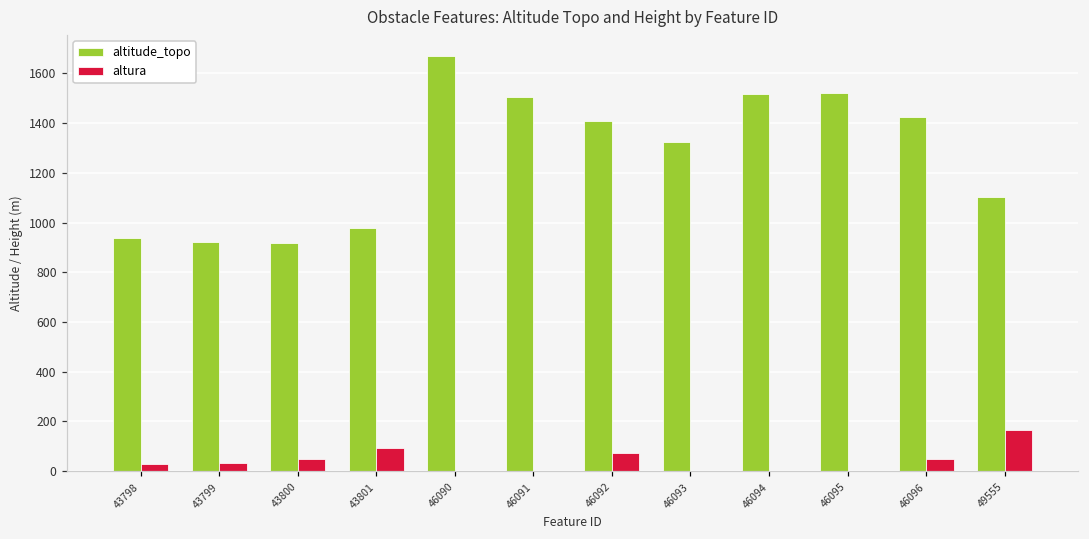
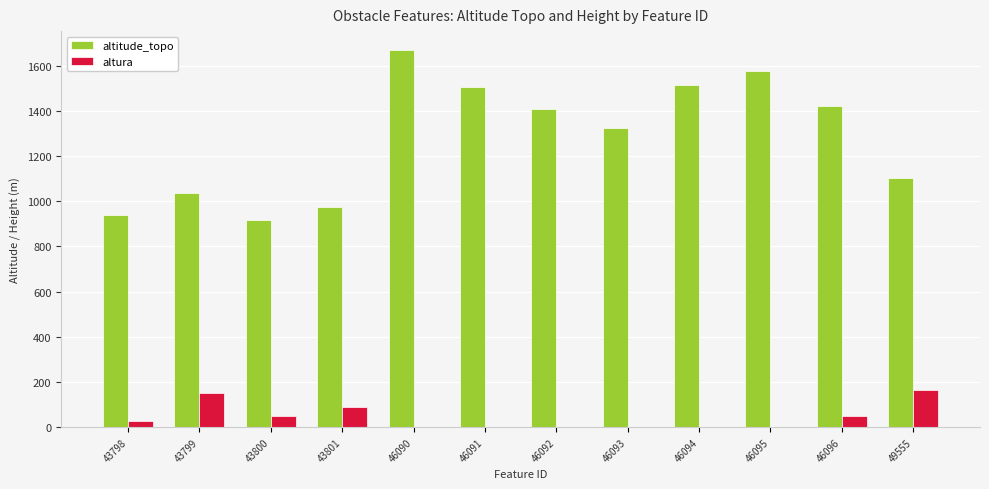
  {
    "altitude_topo": {
      "43798": 940,
-     "43799": 920,
+     "43799": 1040,
      "43800": 920,
      "43801": 980,
      "46090": 1670,
      "46091": 1510,
      "46092": 1410,
      "46093": 1320,
      "46094": 1520,
-     "46095": 1520,
+     "46095": 1580,
      "46096": 1420,
      "49555": 1100
    },
    "altura": {
      "43798": 30,
-     "43799": 30,
+     "43799": 150,
      "43800": 50,
      "43801": 90,
      "46090": 0,
      "46091": 0,
-     "46092": 70,
+     "46092": 0,
      "46093": 0,
      "46094": 0,
      "46095": 0,
      "46096": 50,
      "49555": 170
    }
  }
